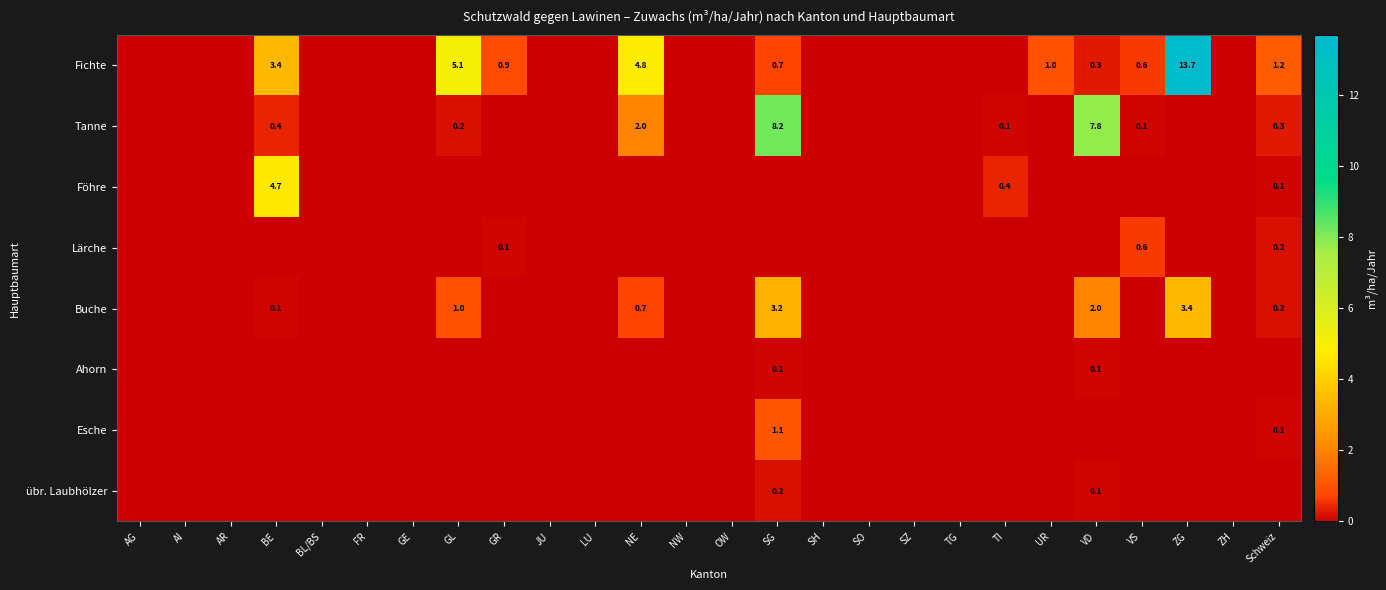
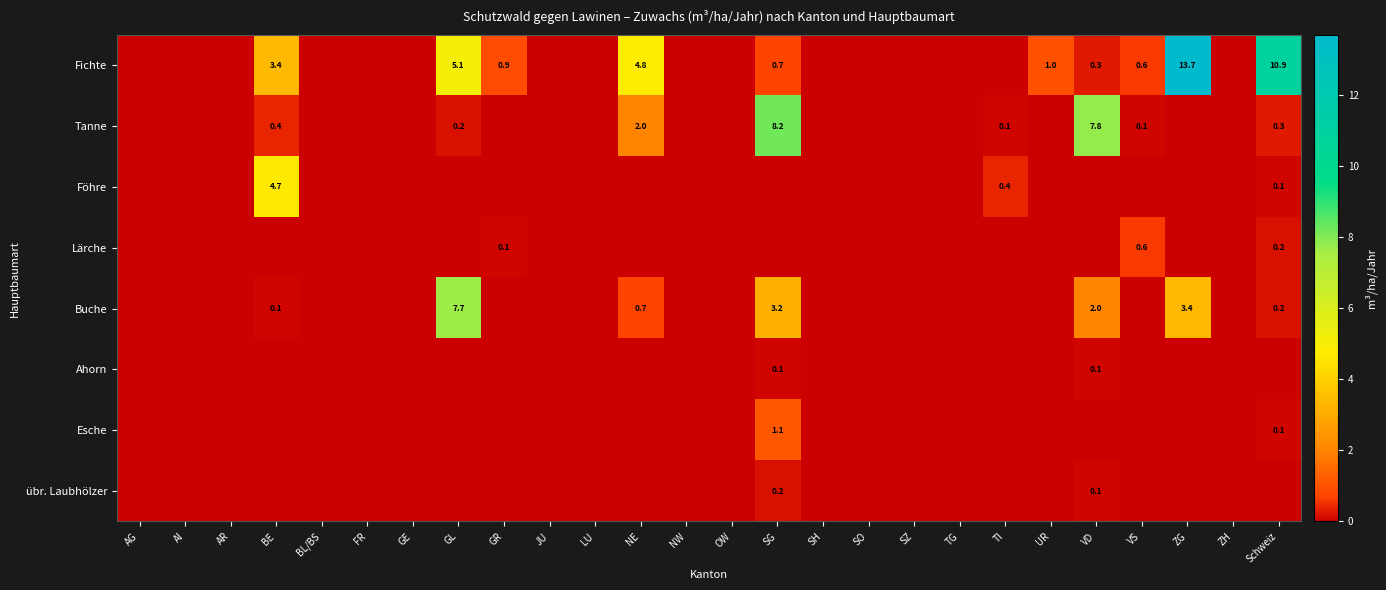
  {
    "Fichte": {
      "BE": 3.4,
      "GL": 5.1,
      "GR": 0.9,
      "NE": 4.8,
      "SG": 0.7,
      "UR": 1.0,
      "VD": 0.3,
      "VS": 0.6,
      "ZG": 13.7,
-     "Schweiz": 1.2
+     "Schweiz": 10.9
    },
    "Tanne": {
      "BE": 0.4,
      "GL": 0.2,
      "NE": 2.0,
      "SG": 8.2,
      "TI": 0.1,
      "VD": 7.8,
      "VS": 0.1,
      "Schweiz": 0.3
    },
    "Föhre": {
      "BE": 4.7,
      "TI": 0.4,
      "Schweiz": 0.1
    },
    "Lärche": {
      "GR": 0.1,
      "VS": 0.6,
      "Schweiz": 0.2
    },
    "Buche": {
      "BE": 0.1,
-     "GL": 1.0,
+     "GL": 7.7,
      "NE": 0.7,
      "SG": 3.2,
      "VD": 2.0,
      "ZG": 3.4,
      "Schweiz": 0.2
    },
    "Ahorn": {
      "SG": 0.1,
      "VD": 0.1
    },
    "Esche": {
      "SG": 1.1,
      "Schweiz": 0.1
    },
    "übr. Laubhölzer": {
      "SG": 0.2,
      "VD": 0.1
    }
  }
